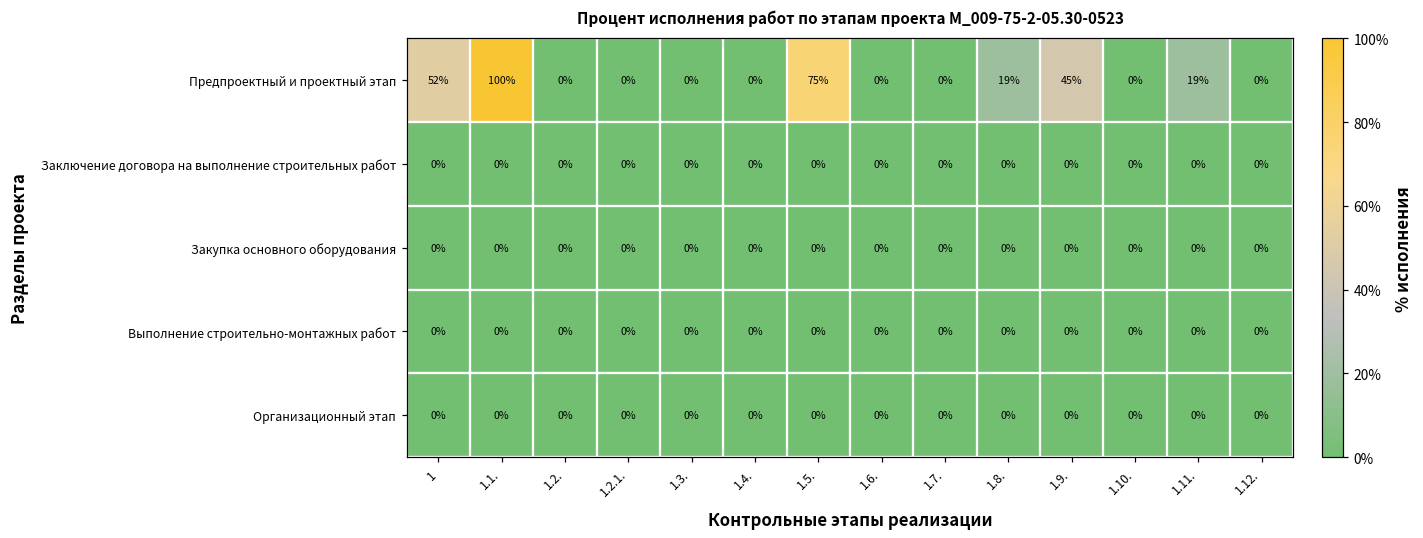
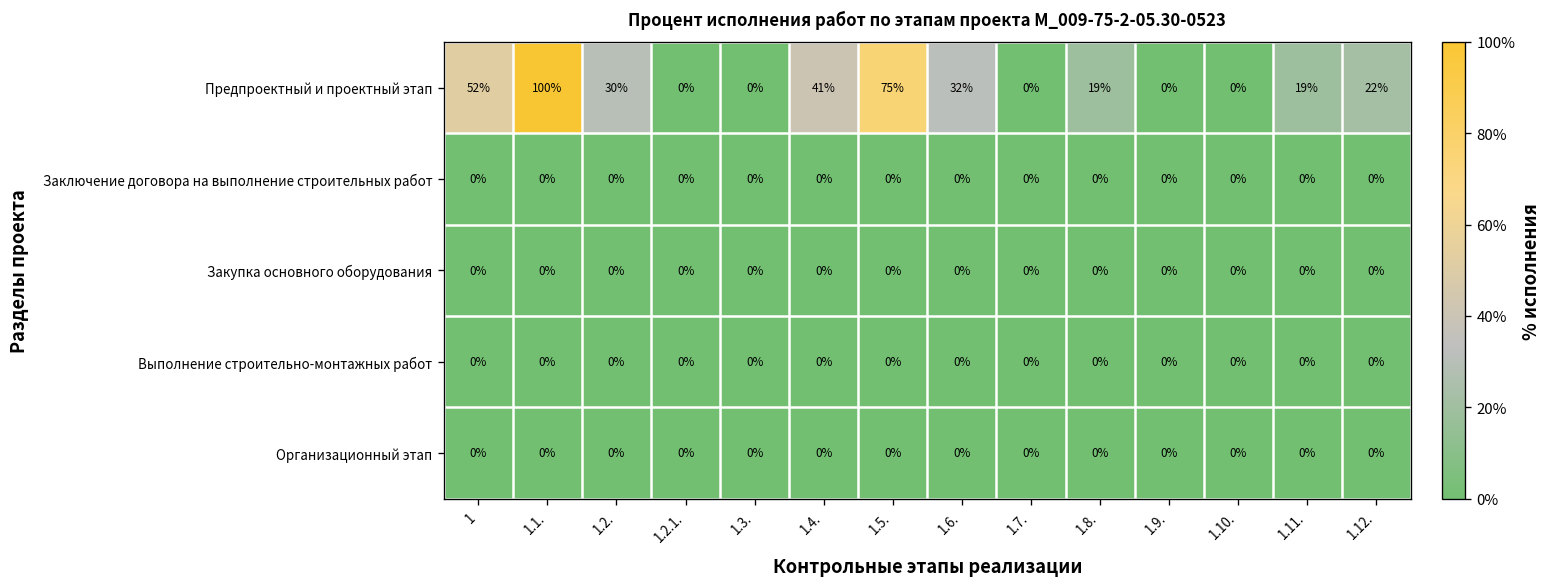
  {
    "Предпроектный и проектный этап": {
      "1": "52%",
      "1.1.": "100%",
-     "1.2.": "0%",
+     "1.2.": "30%",
      "1.2.1.": "0%",
      "1.3.": "0%",
-     "1.4.": "0%",
+     "1.4.": "41%",
      "1.5.": "75%",
-     "1.6.": "0%",
+     "1.6.": "32%",
      "1.7.": "0%",
      "1.8.": "19%",
-     "1.9.": "45%",
+     "1.9.": "0%",
      "1.10.": "0%",
      "1.11.": "19%",
-     "1.12.": "0%"
+     "1.12.": "22%"
    },
    "Заключение договора на выполнение строительных работ": {
      "1": "0%",
      "1.1.": "0%",
      "1.2.": "0%",
      "1.2.1.": "0%",
      "1.3.": "0%",
      "1.4.": "0%",
      "1.5.": "0%",
      "1.6.": "0%",
      "1.7.": "0%",
      "1.8.": "0%",
      "1.9.": "0%",
      "1.10.": "0%",
      "1.11.": "0%",
      "1.12.": "0%"
    },
    "Закупка основного оборудования": {
      "1": "0%",
      "1.1.": "0%",
      "1.2.": "0%",
      "1.2.1.": "0%",
      "1.3.": "0%",
      "1.4.": "0%",
      "1.5.": "0%",
      "1.6.": "0%",
      "1.7.": "0%",
      "1.8.": "0%",
      "1.9.": "0%",
      "1.10.": "0%",
      "1.11.": "0%",
      "1.12.": "0%"
    },
    "Выполнение строительно-монтажных работ": {
      "1": "0%",
      "1.1.": "0%",
      "1.2.": "0%",
      "1.2.1.": "0%",
      "1.3.": "0%",
      "1.4.": "0%",
      "1.5.": "0%",
      "1.6.": "0%",
      "1.7.": "0%",
      "1.8.": "0%",
      "1.9.": "0%",
      "1.10.": "0%",
      "1.11.": "0%",
      "1.12.": "0%"
    },
    "Организационный этап": {
      "1": "0%",
      "1.1.": "0%",
      "1.2.": "0%",
      "1.2.1.": "0%",
      "1.3.": "0%",
      "1.4.": "0%",
      "1.5.": "0%",
      "1.6.": "0%",
      "1.7.": "0%",
      "1.8.": "0%",
      "1.9.": "0%",
      "1.10.": "0%",
      "1.11.": "0%",
      "1.12.": "0%"
    }
  }
